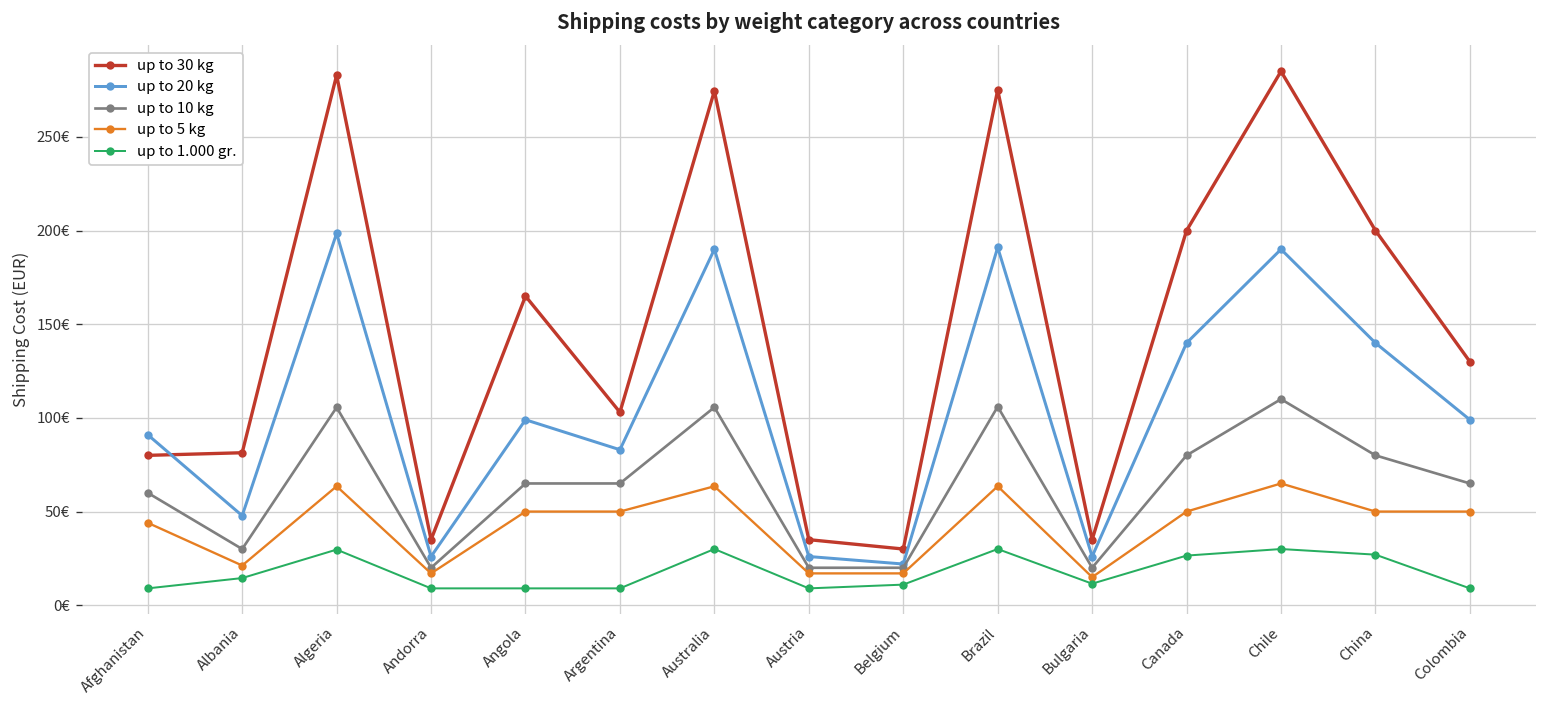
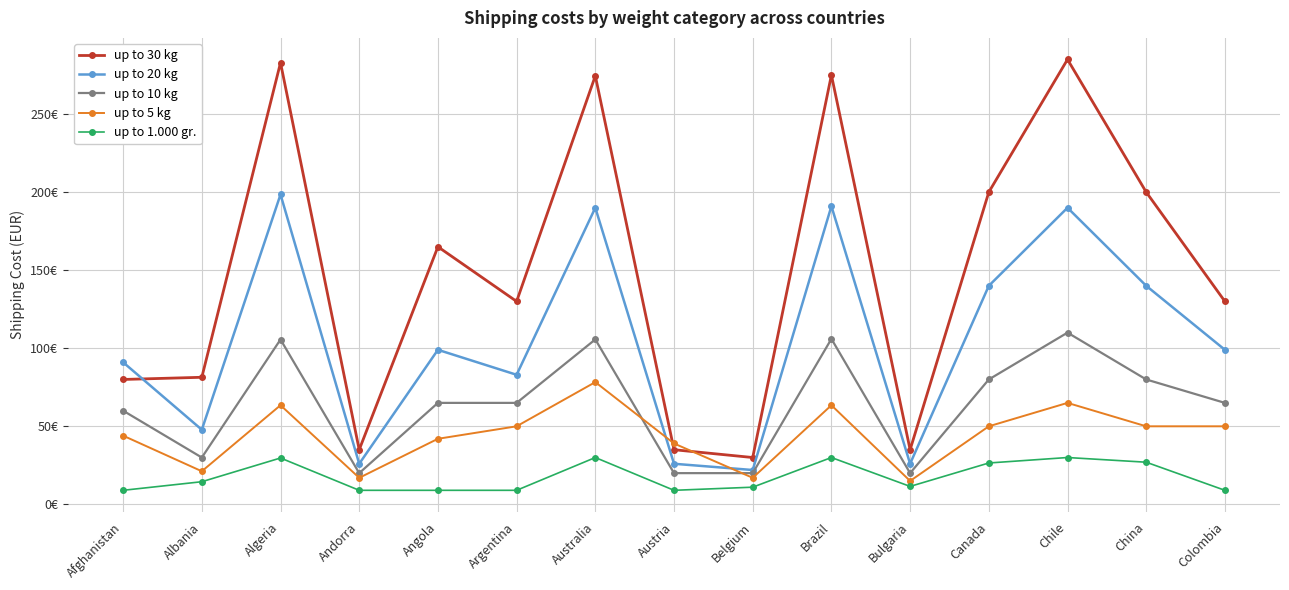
  {
    "up to 30 kg": {
      "Afghanistan": "80€",
      "Albania": "81€",
      "Algeria": "283€",
      "Andorra": "35€",
      "Angola": "165€",
-     "Argentina": "103€",
+     "Argentina": "130€",
      "Australia": "275€",
      "Austria": "35€",
      "Belgium": "30€",
      "Brazil": "275€",
      "Bulgaria": "35€",
      "Canada": "200€",
      "Chile": "285€",
      "China": "200€",
      "Colombia": "130€"
    },
    "up to 20 kg": {
      "Afghanistan": "91€",
      "Albania": "48€",
      "Algeria": "199€",
      "Andorra": "26€",
      "Angola": "99€",
      "Argentina": "83€",
      "Australia": "190€",
      "Austria": "26€",
      "Belgium": "22€",
      "Brazil": "191€",
      "Bulgaria": "26€",
      "Canada": "140€",
      "Chile": "190€",
      "China": "140€",
      "Colombia": "99€"
    },
    "up to 10 kg": {
      "Afghanistan": "60€",
      "Albania": "30€",
      "Algeria": "106€",
      "Andorra": "20€",
      "Angola": "65€",
      "Argentina": "65€",
      "Australia": "106€",
      "Austria": "20€",
      "Belgium": "20€",
      "Brazil": "106€",
      "Bulgaria": "20€",
      "Canada": "80€",
      "Chile": "110€",
      "China": "80€",
      "Colombia": "65€"
    },
    "up to 5 kg": {
      "Afghanistan": "44€",
      "Albania": "21€",
      "Algeria": "64€",
      "Andorra": "17€",
-     "Angola": "50€",
+     "Angola": "42€",
      "Argentina": "50€",
-     "Australia": "64€",
-     "Austria": "17€",
+     "Australia": "78€",
+     "Austria": "39€",
      "Belgium": "17€",
      "Brazil": "64€",
      "Bulgaria": "15€",
      "Canada": "50€",
      "Chile": "65€",
      "China": "50€",
      "Colombia": "50€"
    },
    "up to 1.000 gr.": {
      "Afghanistan": "9€",
      "Albania": "15€",
      "Algeria": "30€",
      "Andorra": "9€",
      "Angola": "9€",
      "Argentina": "9€",
      "Australia": "30€",
      "Austria": "9€",
      "Belgium": "11€",
      "Brazil": "30€",
      "Bulgaria": "12€",
      "Canada": "27€",
      "Chile": "30€",
      "China": "27€",
      "Colombia": "9€"
    }
  }
